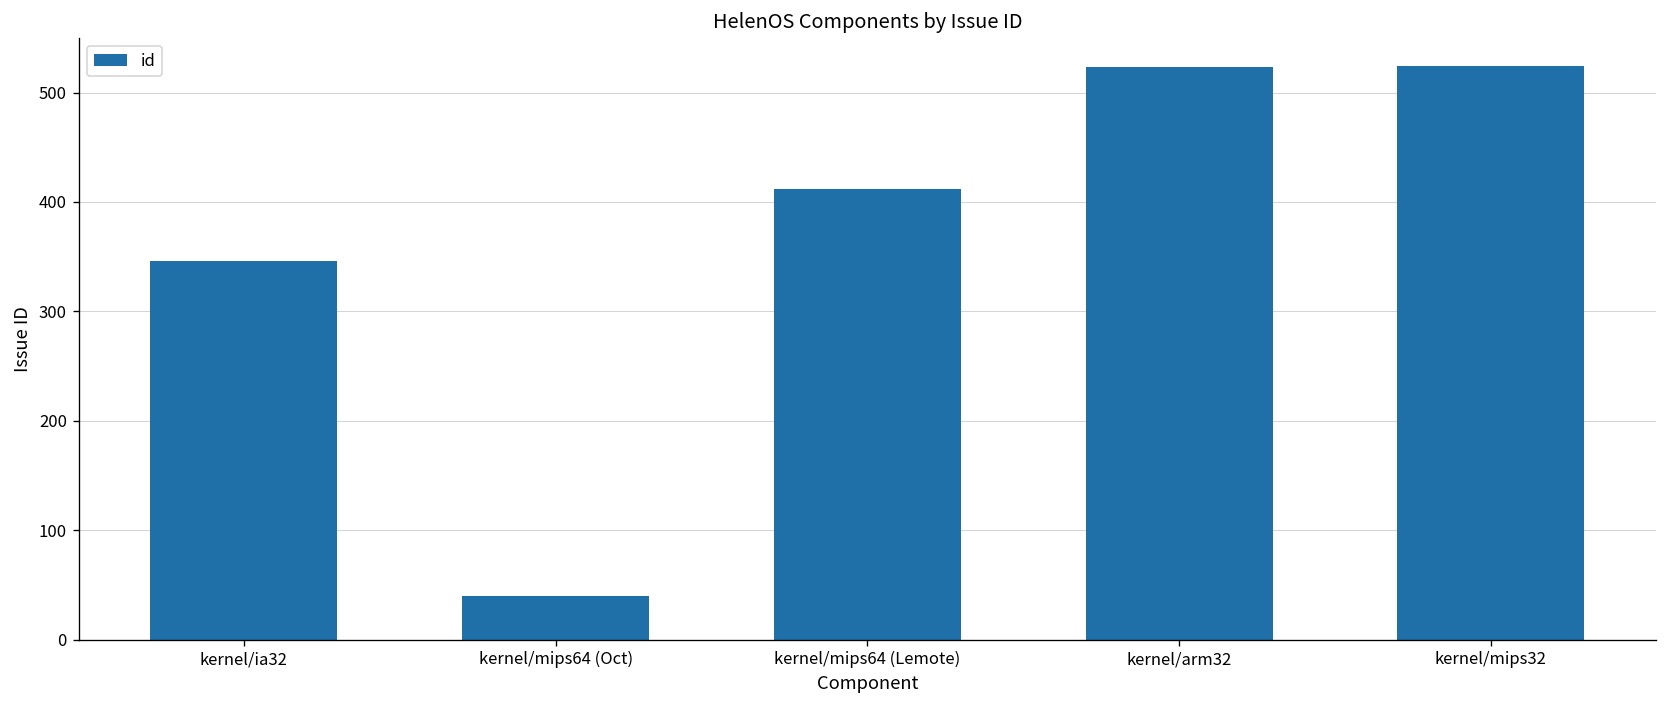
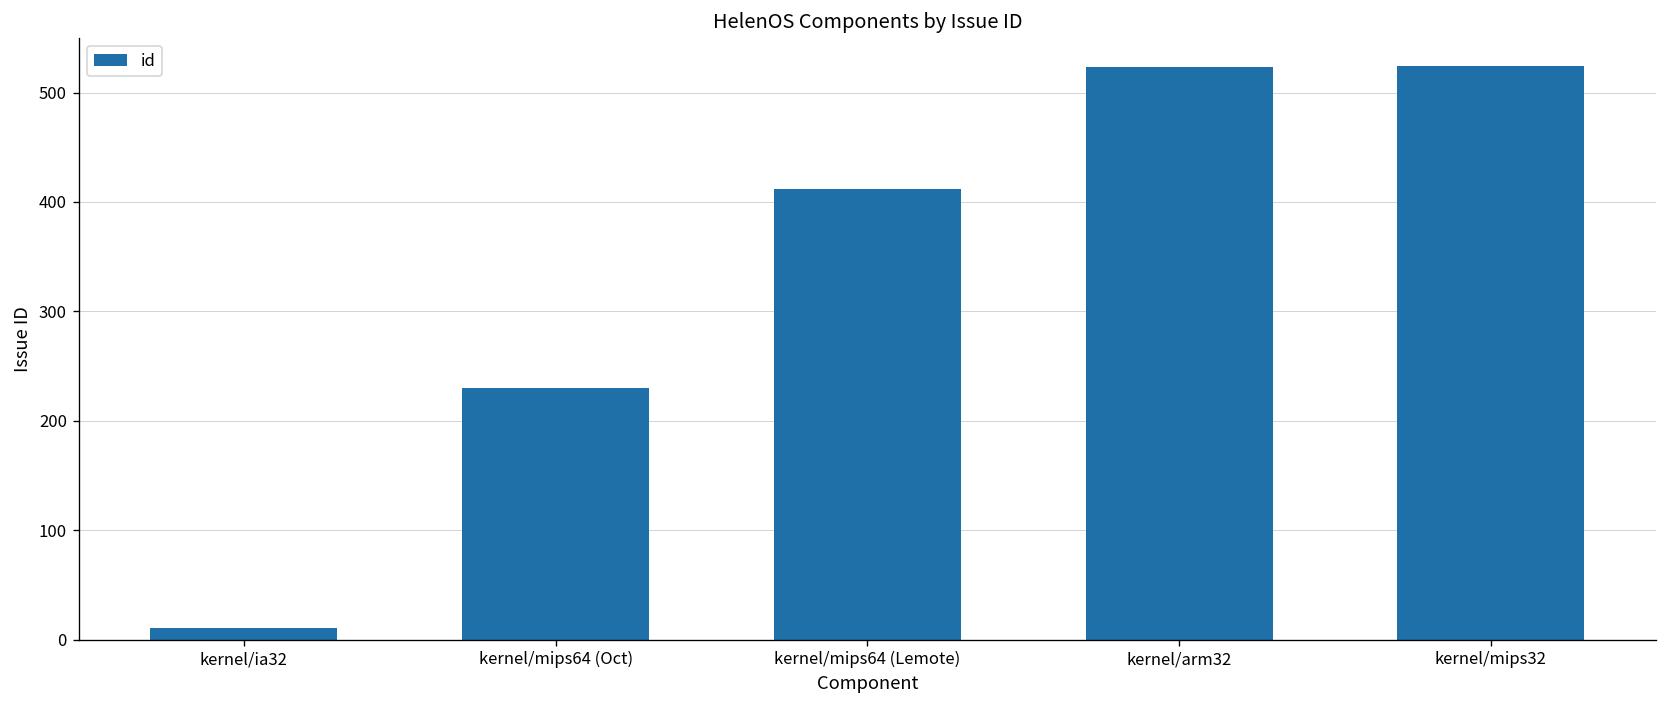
  {
-   "kernel/ia32": 350,
-   "kernel/mips64 (Oct)": 40,
+   "kernel/ia32": 10,
+   "kernel/mips64 (Oct)": 230,
    "kernel/mips64 (Lemote)": 410,
    "kernel/arm32": 520,
    "kernel/mips32": 520
  }
